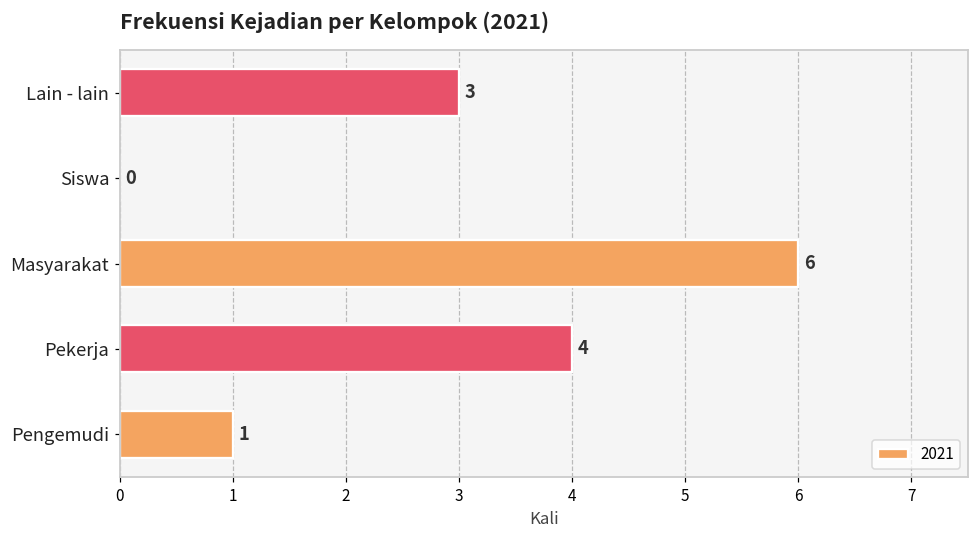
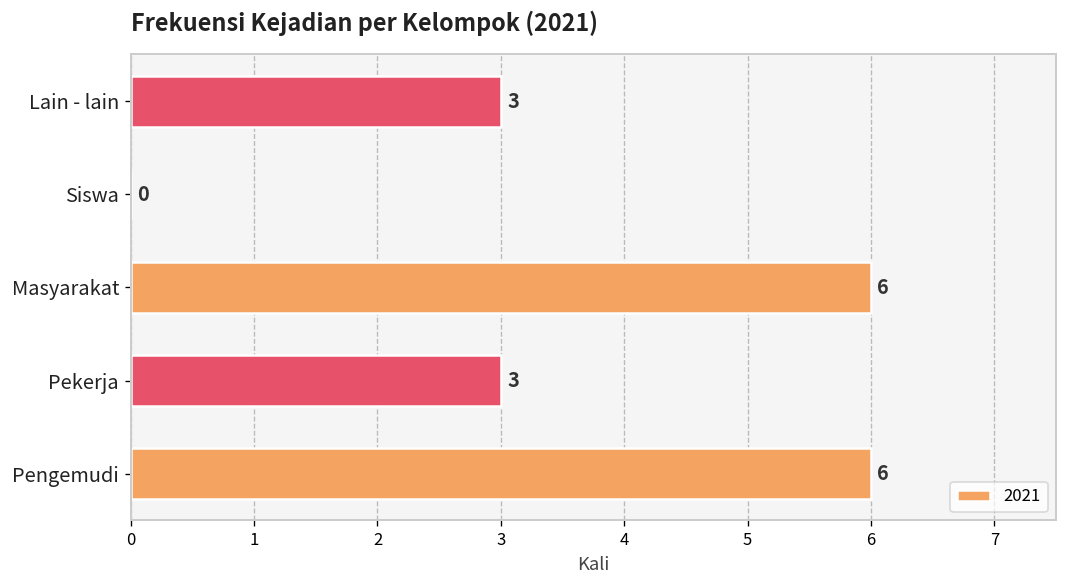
  {
    "Lain - lain": 3,
    "Siswa": 0,
    "Masyarakat": 6,
-   "Pekerja": 4,
-   "Pengemudi": 1
+   "Pekerja": 3,
+   "Pengemudi": 6
  }
